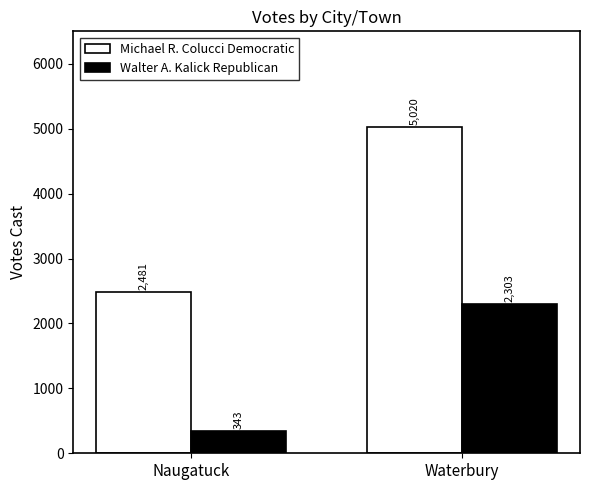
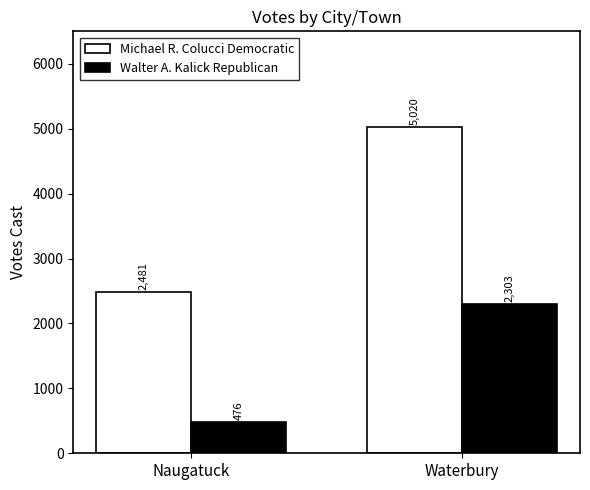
  {
    "Michael R. Colucci Democratic": {
      "Naugatuck": "2,481",
      "Waterbury": "5,020"
    },
    "Walter A. Kalick Republican": {
-     "Naugatuck": "343",
+     "Naugatuck": "476",
      "Waterbury": "2,303"
    }
  }
